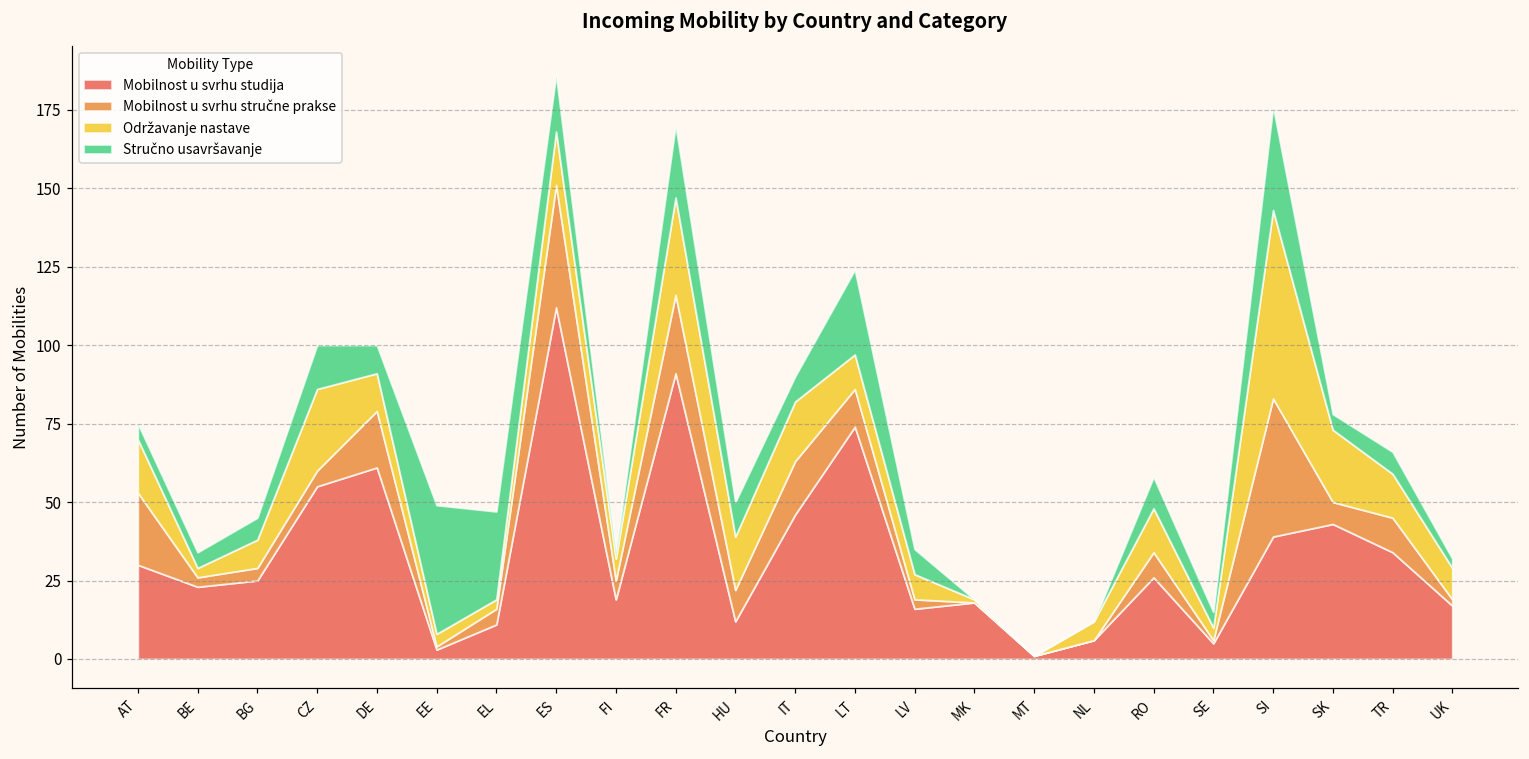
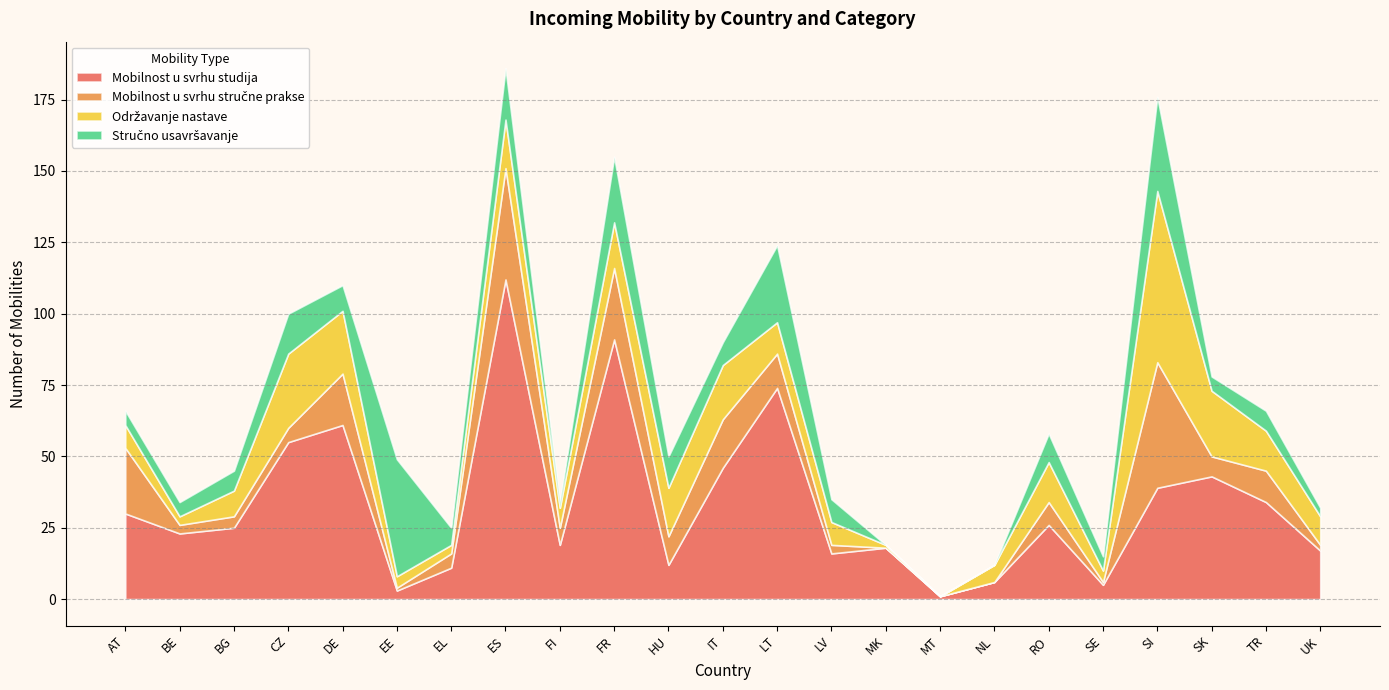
  {
    "Održavanje nastave": {
-     "AT": 17,
+     "AT": 8,
      "BE": 3,
      "BG": 9,
      "CZ": 26,
-     "DE": 12,
+     "DE": 22,
      "EE": 4,
      "EL": 3,
      "ES": 17,
      "FI": 7,
-     "FR": 31,
+     "FR": 16,
      "HU": 17,
      "IT": 19,
      "LT": 11,
      "LV": 8,
      "RO": 14,
      "SE": 4,
      "SI": 60,
      "SK": 23,
      "TR": 14,
      "UK": 10
    },
    "Stručno usavršavanje": {
      "AT": 5,
      "BE": 5,
      "BG": 7,
      "CZ": 14,
      "DE": 9,
      "EE": 41,
-     "EL": 28,
+     "EL": 6,
      "ES": 18,
      "FI": 2,
      "FR": 23,
      "HU": 11,
      "IT": 8,
      "LT": 27,
      "LV": 8,
      "RO": 10,
      "SE": 5,
      "SI": 33,
      "SK": 5,
      "TR": 7,
      "UK": 3
    }
  }
